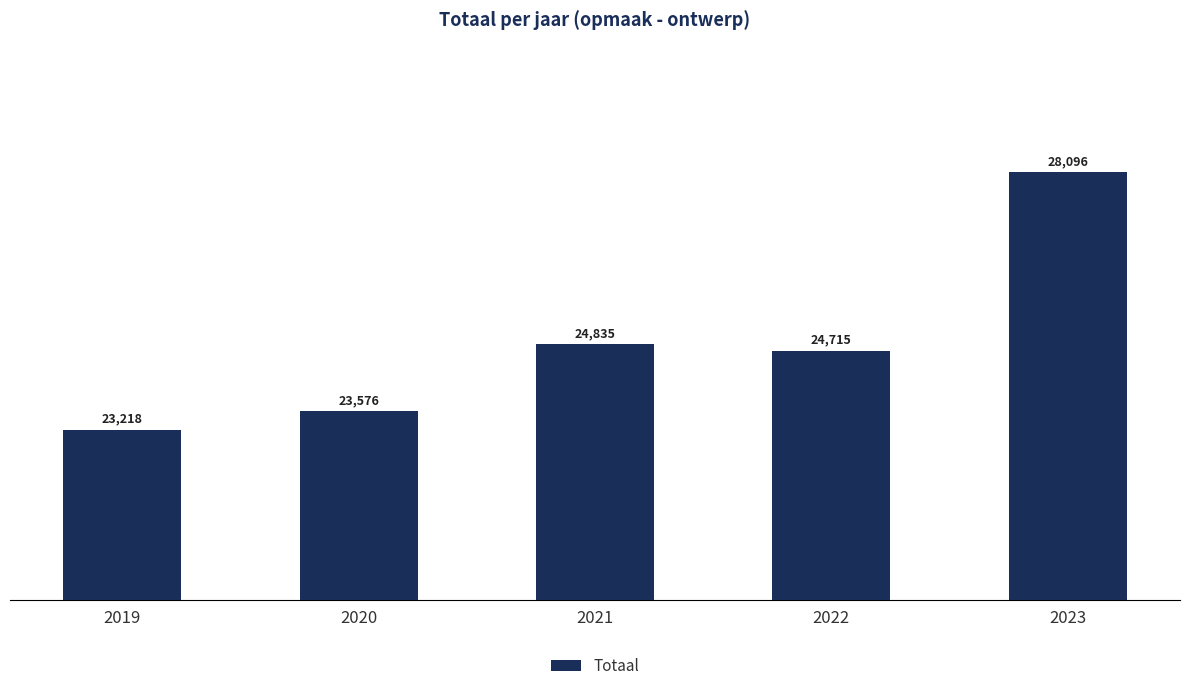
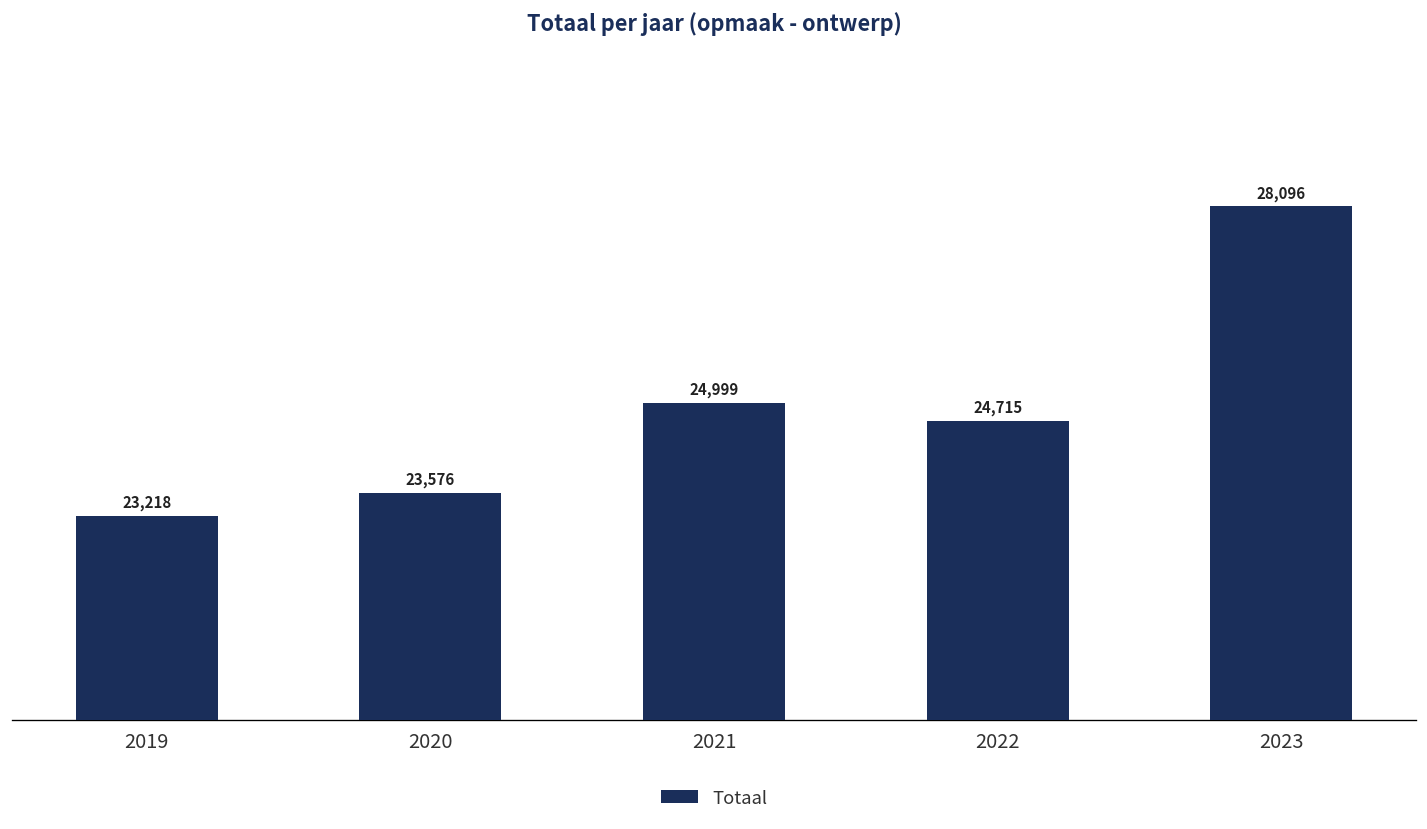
  {
    "2019": "23,218",
    "2020": "23,576",
-   "2021": "24,835",
+   "2021": "24,999",
    "2022": "24,715",
    "2023": "28,096"
  }
